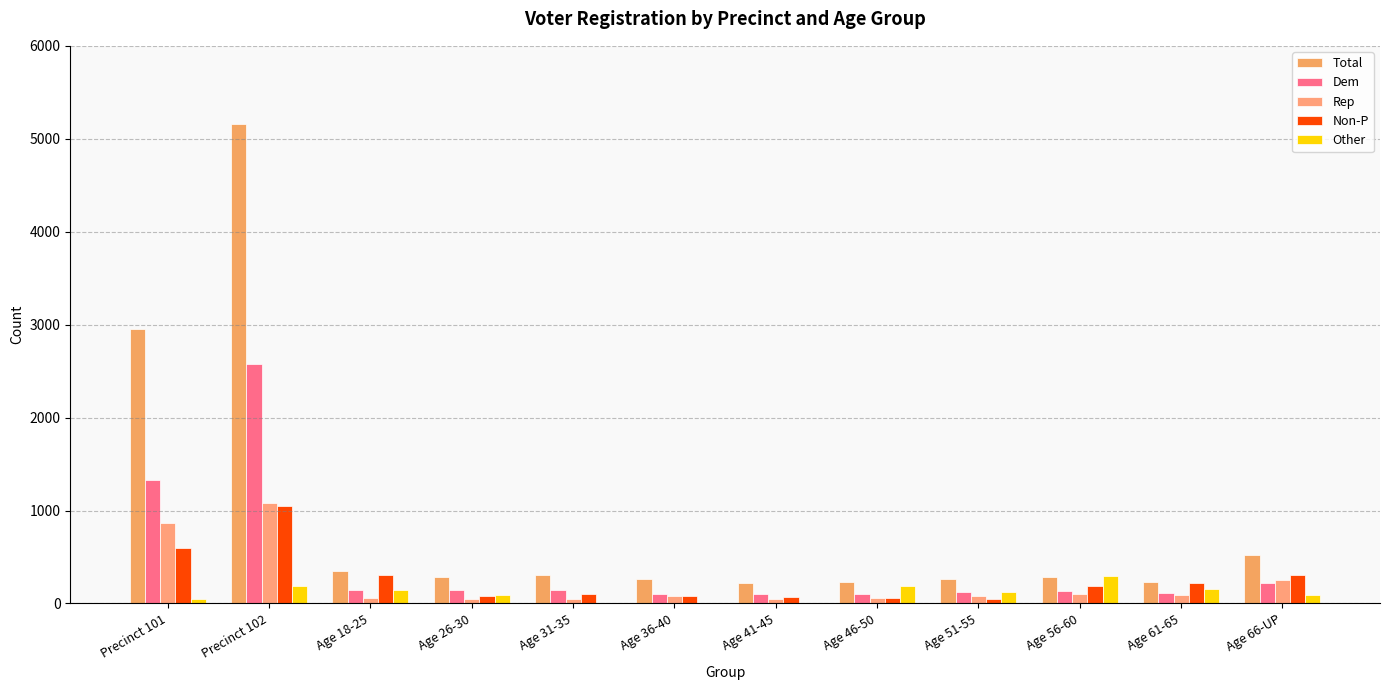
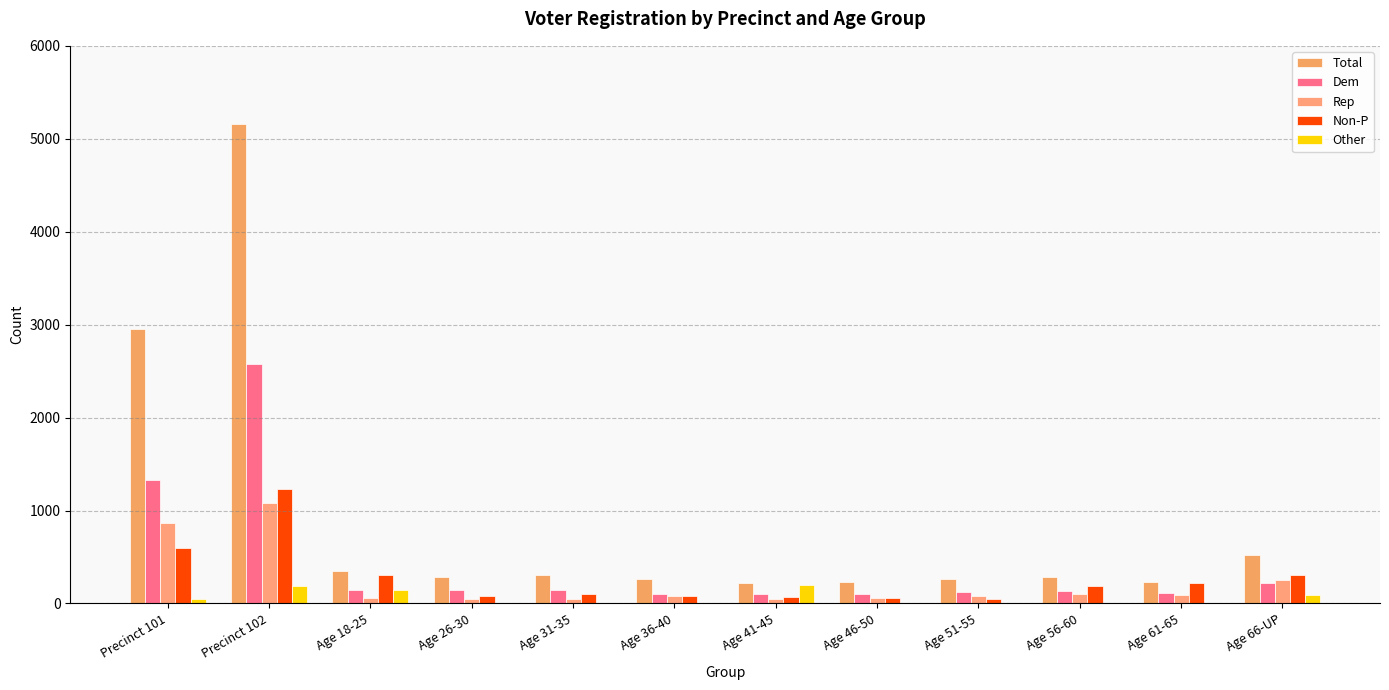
  {
    "Non-P": {
      "Precinct 101": 600,
-     "Precinct 102": 1000,
+     "Precinct 102": 1200,
      "Age 18-25": 300,
      "Age 26-30": 100,
      "Age 31-35": 100,
      "Age 36-40": 100,
      "Age 41-45": 100,
      "Age 46-50": 100,
      "Age 51-55": 100,
      "Age 56-60": 200,
      "Age 61-65": 200,
      "Age 66-UP": 300
    },
    "Other": {
      "Precinct 101": 0,
      "Precinct 102": 200,
      "Age 18-25": 100,
-     "Age 26-30": 100,
-     "Age 41-45": 0,
-     "Age 46-50": 200,
-     "Age 51-55": 100,
-     "Age 56-60": 300,
-     "Age 61-65": 200,
+     "Age 26-30": 0,
+     "Age 41-45": 200,
+     "Age 46-50": 0,
+     "Age 51-55": 0,
+     "Age 56-60": 0,
+     "Age 61-65": 0,
      "Age 66-UP": 100
    }
  }
